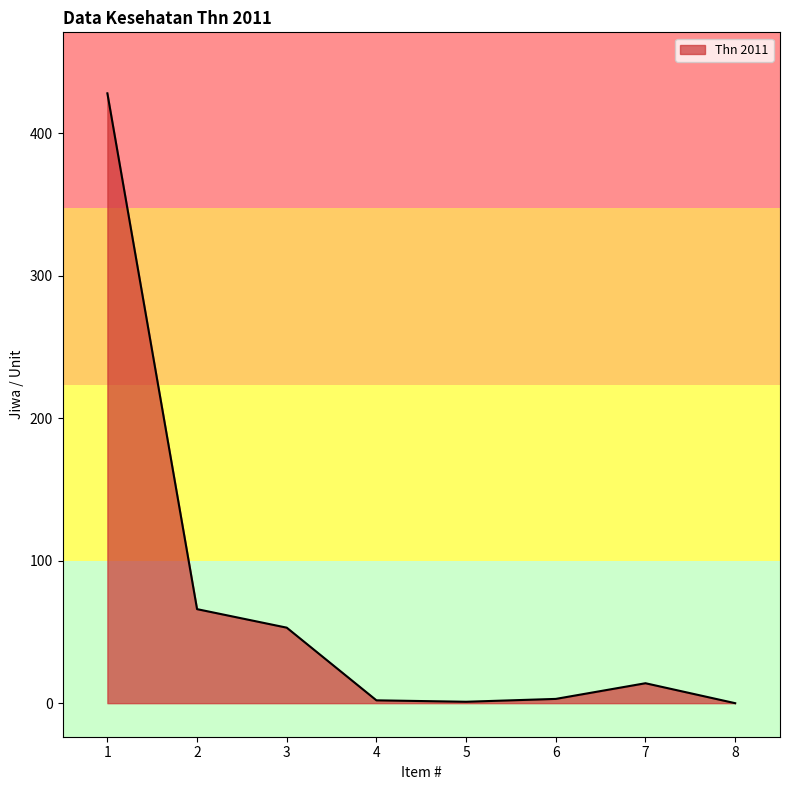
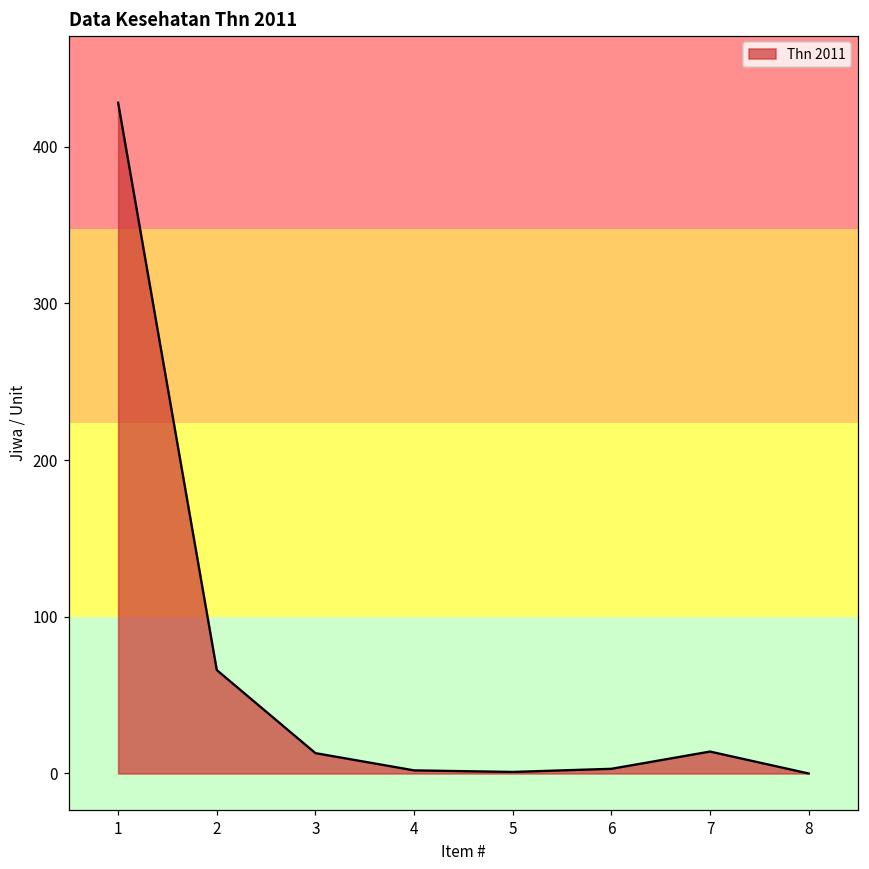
  {
    "1": 428,
    "2": 66,
-   "3": 53,
+   "3": 13,
    "4": 2,
    "5": 1,
    "6": 3,
    "7": 14,
    "8": 0
  }
